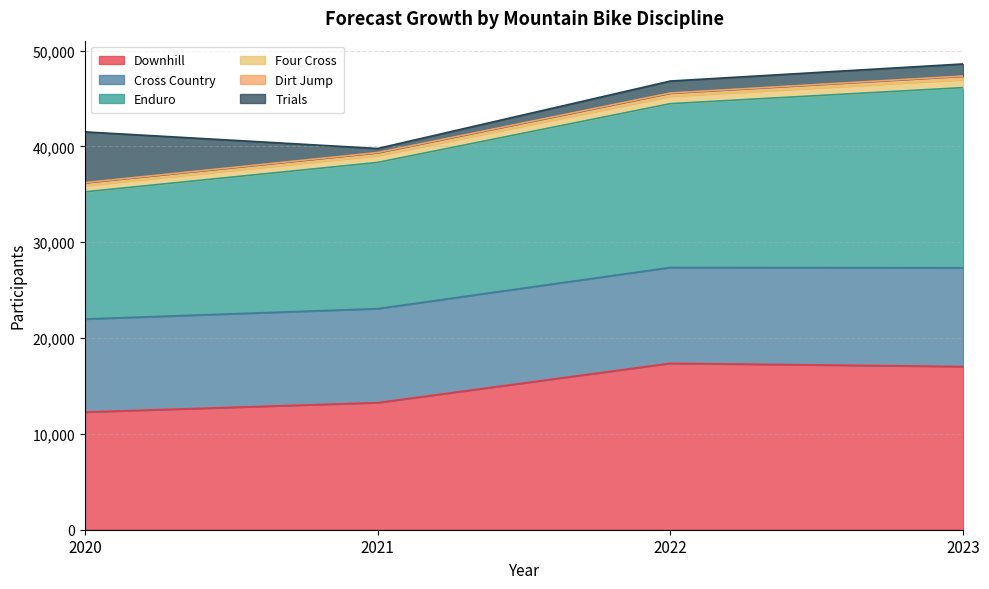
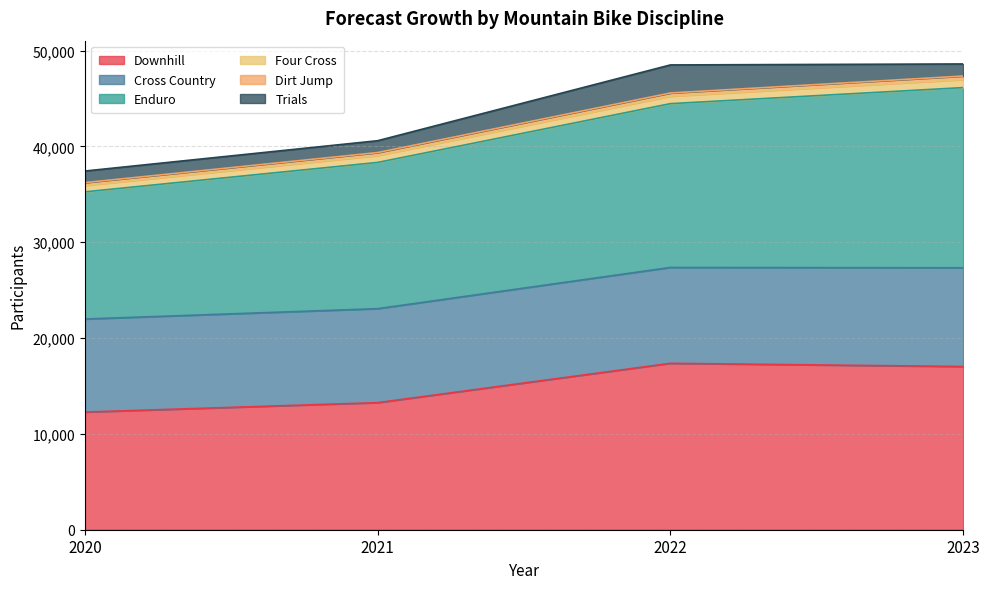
  {
    "Downhill": {
      "2020": "12,000",
      "2021": "13,000",
      "2022": "17,000",
      "2023": "17,000"
    },
    "Trials": {
-     "2020": "5,000",
-     "2021": "0",
-     "2022": "1,000",
+     "2020": "1,000",
+     "2021": "1,000",
+     "2022": "3,000",
      "2023": "1,000"
    }
  }
